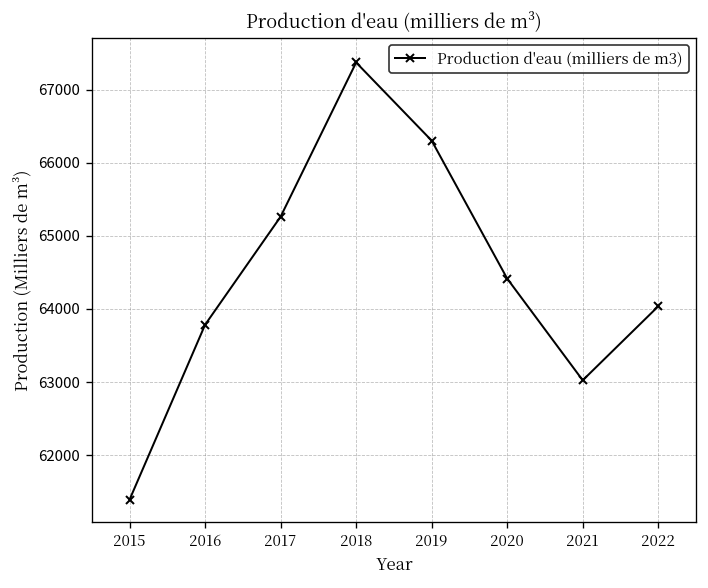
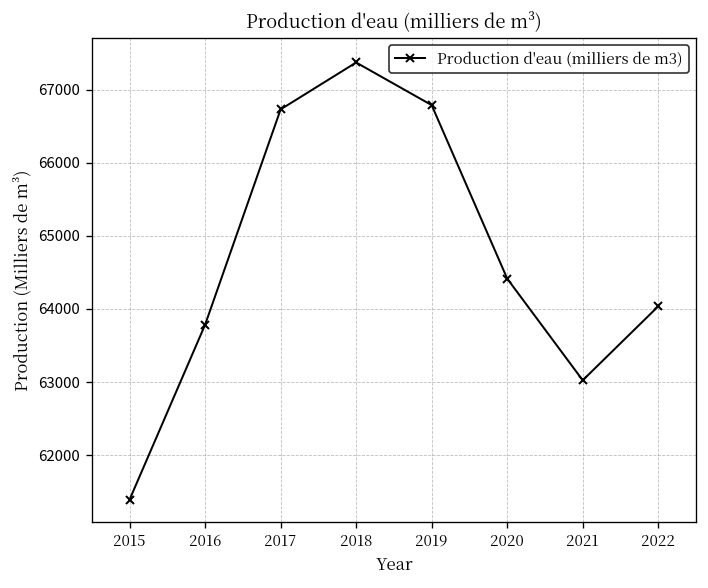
  {
    "2015": 61400,
    "2016": 63800,
-   "2017": 65300,
+   "2017": 66700,
    "2018": 67400,
-   "2019": 66300,
+   "2019": 66800,
    "2020": 64400,
    "2021": 63000,
    "2022": 64000
  }
